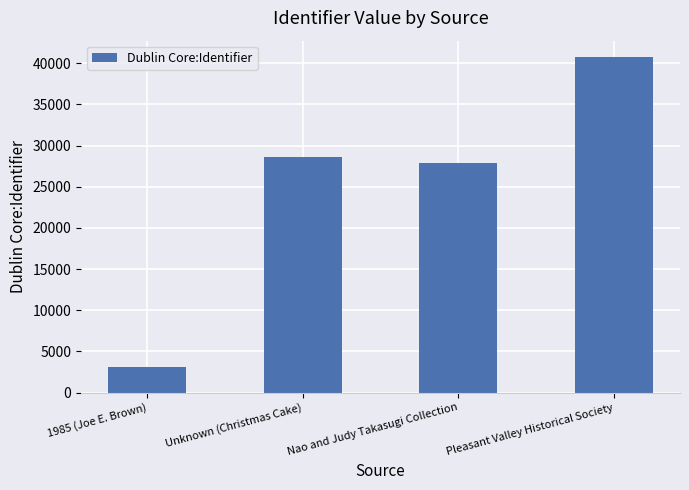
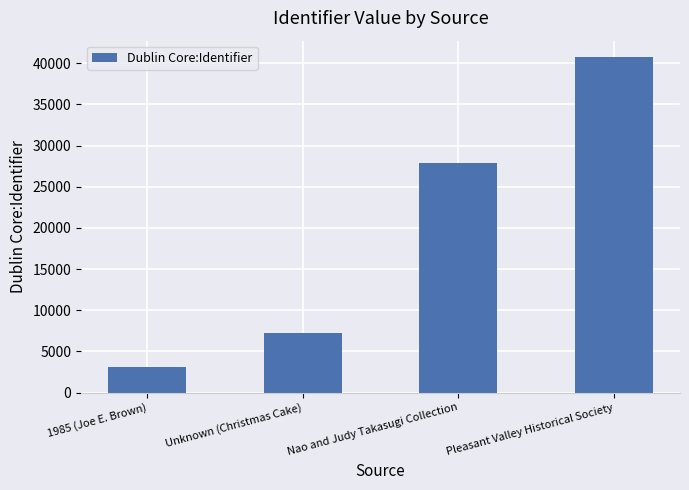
  {
    "1985 (Joe E. Brown)": 3000,
-   "Unknown (Christmas Cake)": 29000,
+   "Unknown (Christmas Cake)": 7000,
    "Nao and Judy Takasugi Collection": 28000,
    "Pleasant Valley Historical Society": 41000
  }
